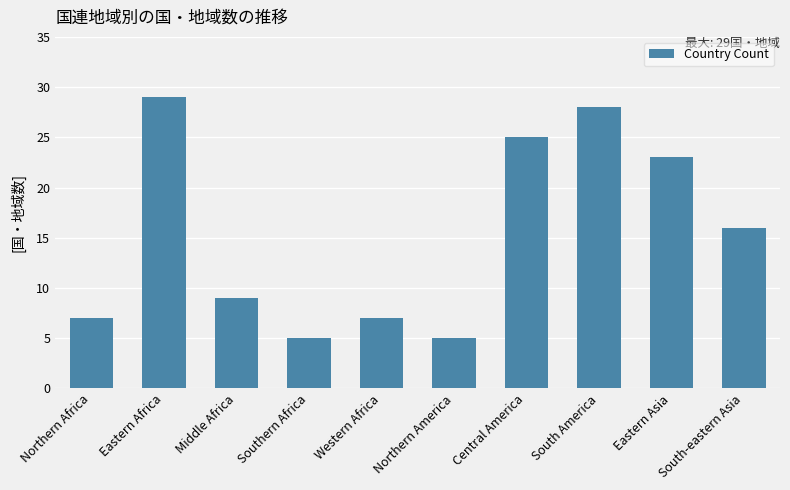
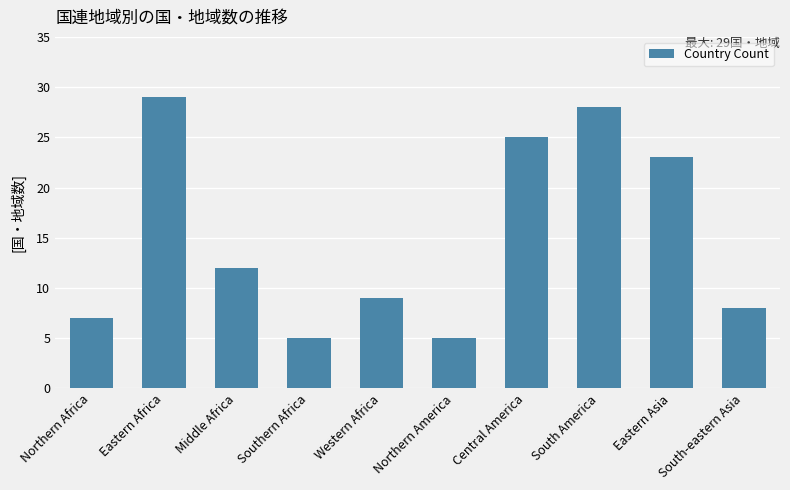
  {
    "Northern Africa": 7,
    "Eastern Africa": 29,
-   "Middle Africa": 9,
+   "Middle Africa": 12,
    "Southern Africa": 5,
-   "Western Africa": 7,
+   "Western Africa": 9,
    "Northern America": 5,
    "Central America": 25,
    "South America": 28,
    "Eastern Asia": 23,
-   "South-eastern Asia": 16
+   "South-eastern Asia": 8
  }
